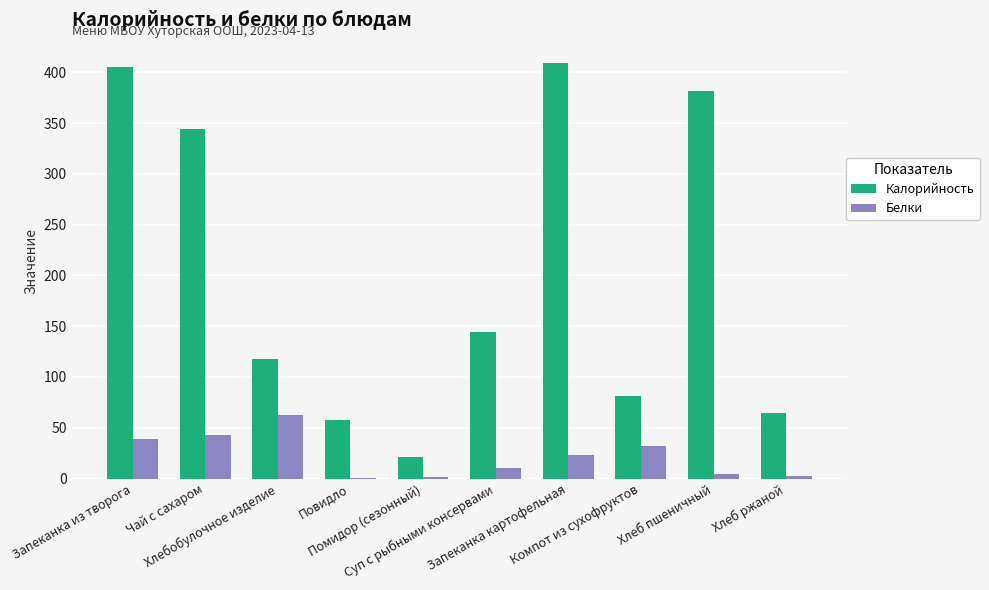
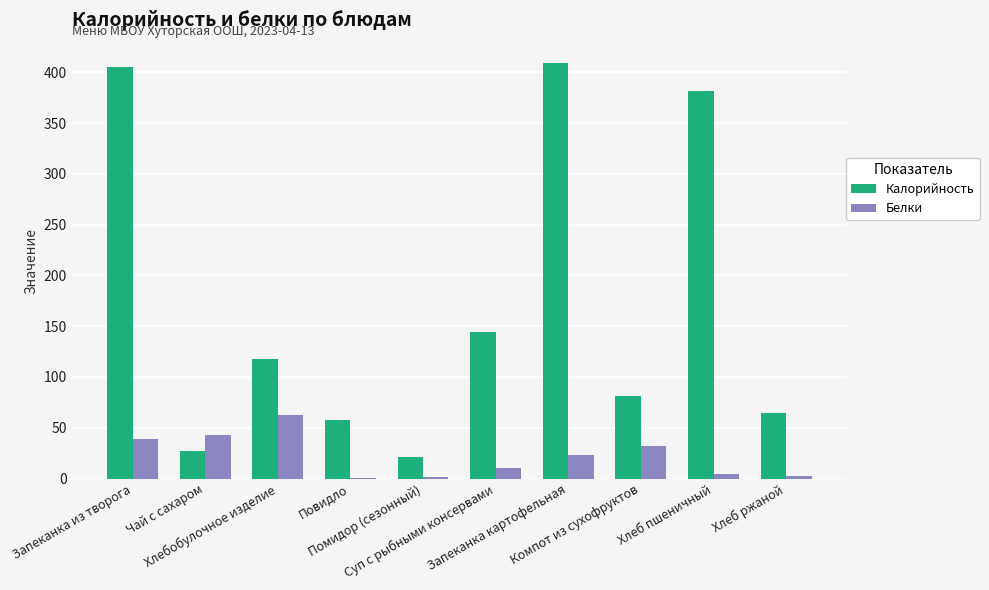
  {
    "Калорийность": {
      "Запеканка из творога": 406,
-     "Чай с сахаром": 344,
+     "Чай с сахаром": 27,
      "Хлебобулочное изделие": 117,
      "Повидло": 58,
      "Помидор (сезонный)": 21,
      "Суп с рыбными консервами": 145,
      "Запеканка картофельная": 409,
      "Компот из сухофруктов": 81,
      "Хлеб пшеничный": 381,
      "Хлеб ржаной": 64
    },
    "Белки": {
      "Запеканка из творога": 39,
      "Чай с сахаром": 43,
      "Хлебобулочное изделие": 63,
      "Суп с рыбными консервами": 10,
      "Запеканка картофельная": 24,
      "Компот из сухофруктов": 32,
      "Хлеб пшеничный": 5,
      "Хлеб ржаной": 3
    }
  }
